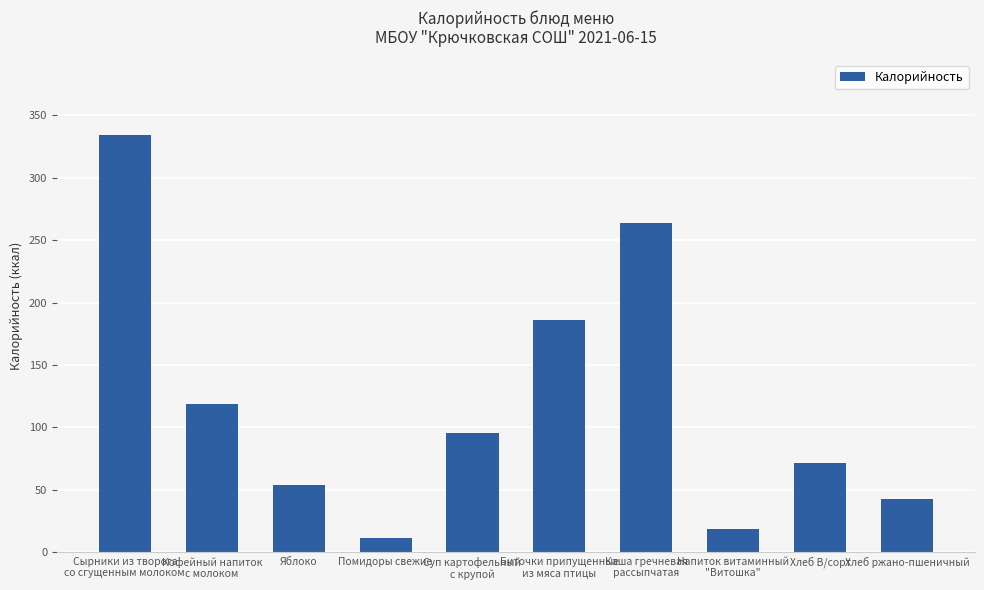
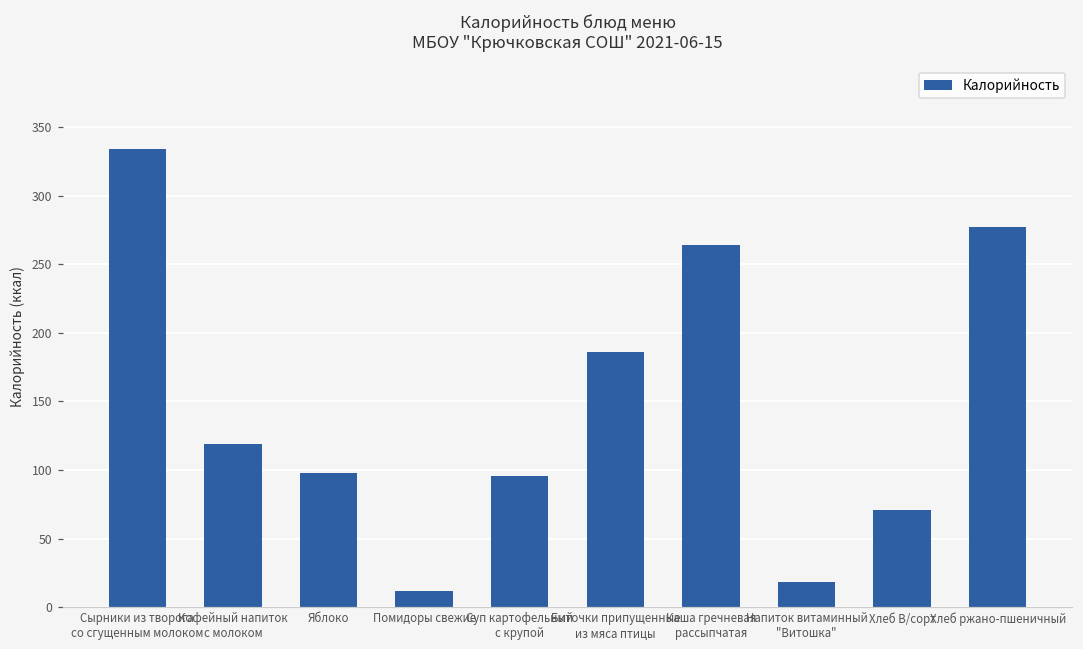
  {
-   "Яблоко": 54,
+   "Яблоко": 98,
    "Помидоры свежие": 12,
    "Напиток витаминный \"Витошка\"": 18,
    "Хлеб В/сорт": 71,
-   "Хлеб ржано-пшеничный": 42
+   "Хлеб ржано-пшеничный": 277
  }
